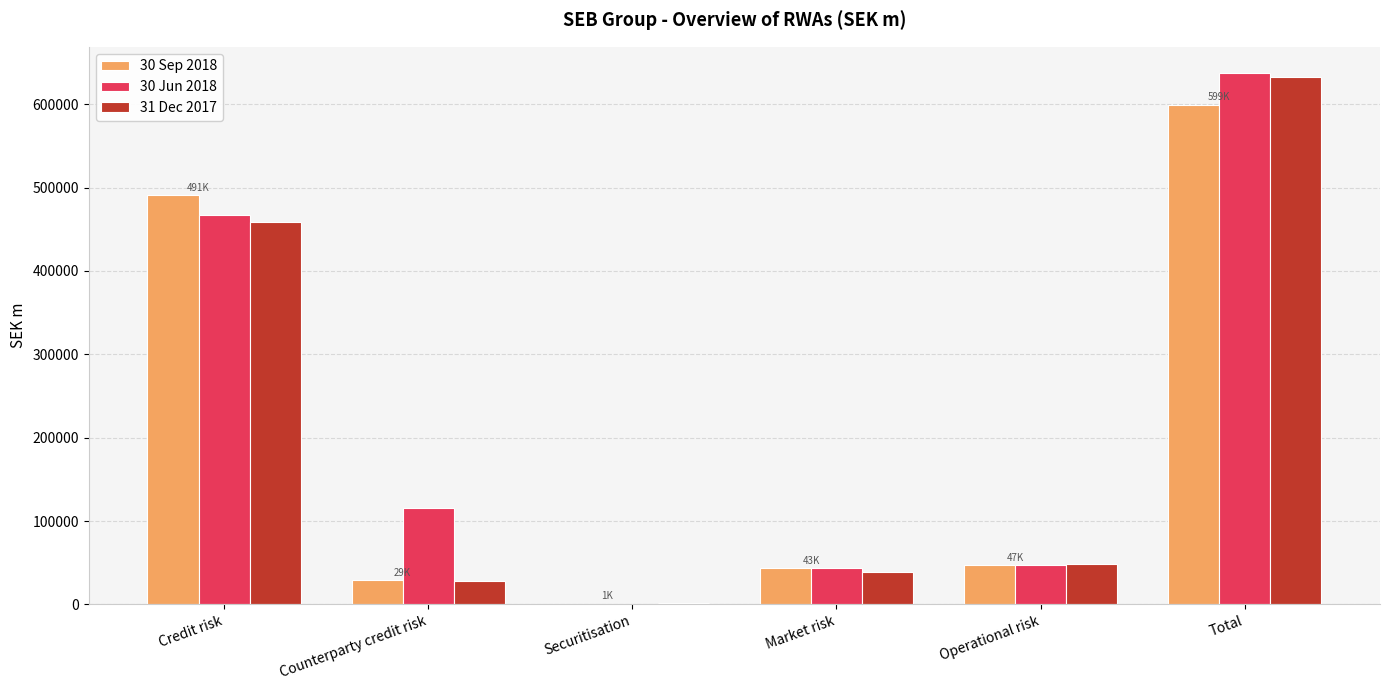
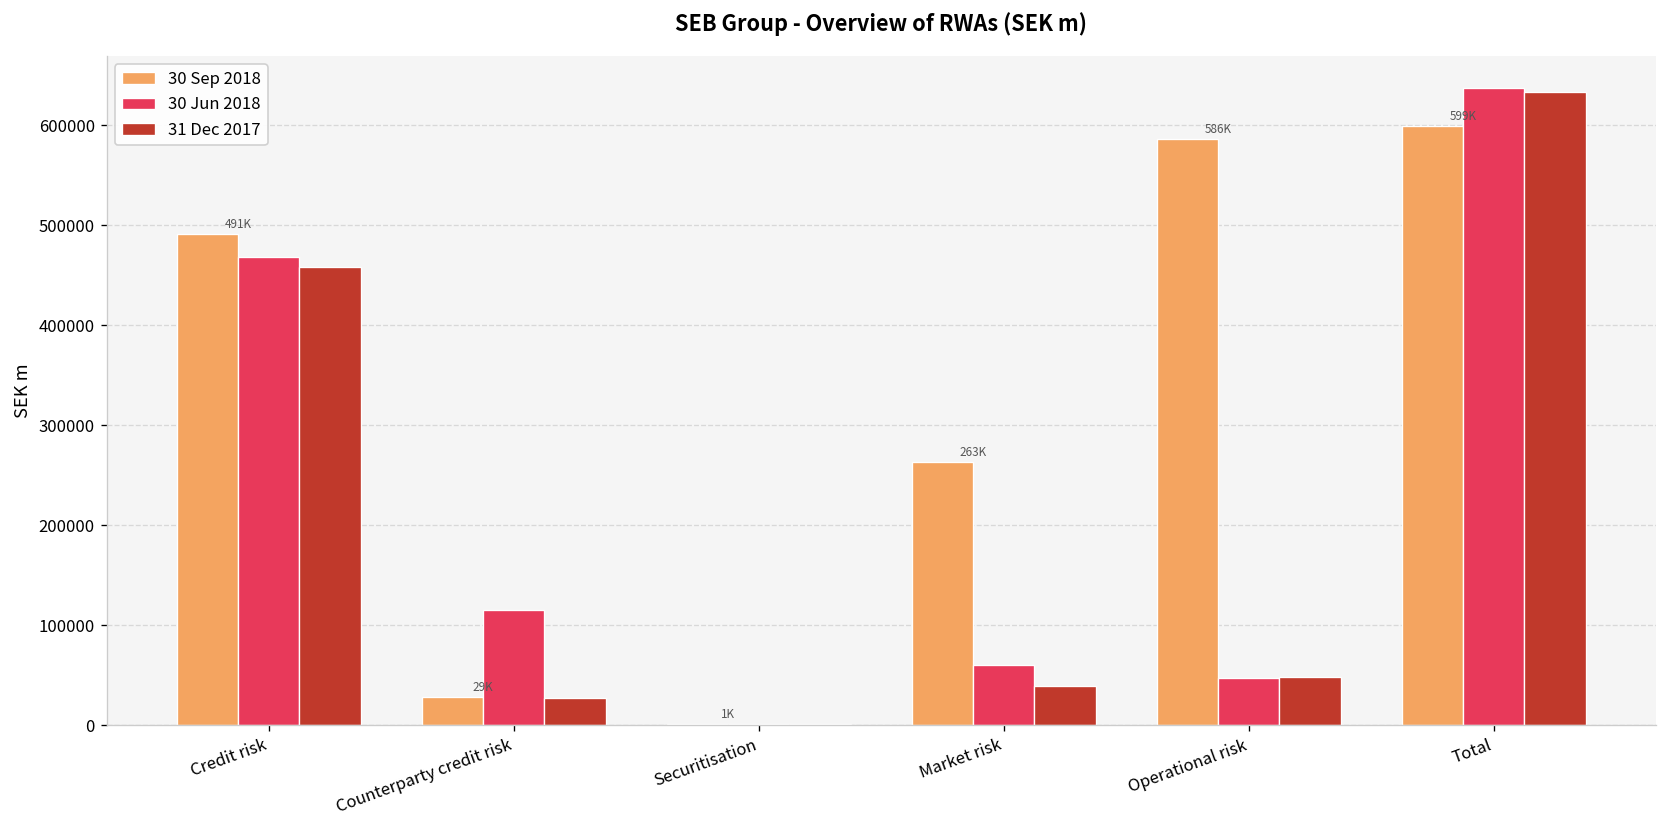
  {
    "30 Sep 2018": {
      "Credit risk": "491K",
      "Counterparty credit risk": "29K",
      "Securitisation": "1K",
-     "Market risk": "43K",
-     "Operational risk": "47K",
+     "Market risk": "263K",
+     "Operational risk": "586K",
      "Total": "599K"
    },
    "30 Jun 2018": {
      "Credit risk": "470000",
-     "Market risk": "40000",
+     "Market risk": "60000",
      "Operational risk": "50000"
    },
    "31 Dec 2017": {
      "Credit risk": "460000",
      "Counterparty credit risk": "30000",
      "Market risk": "40000",
      "Operational risk": "50000",
      "Total": "630000"
    }
  }
